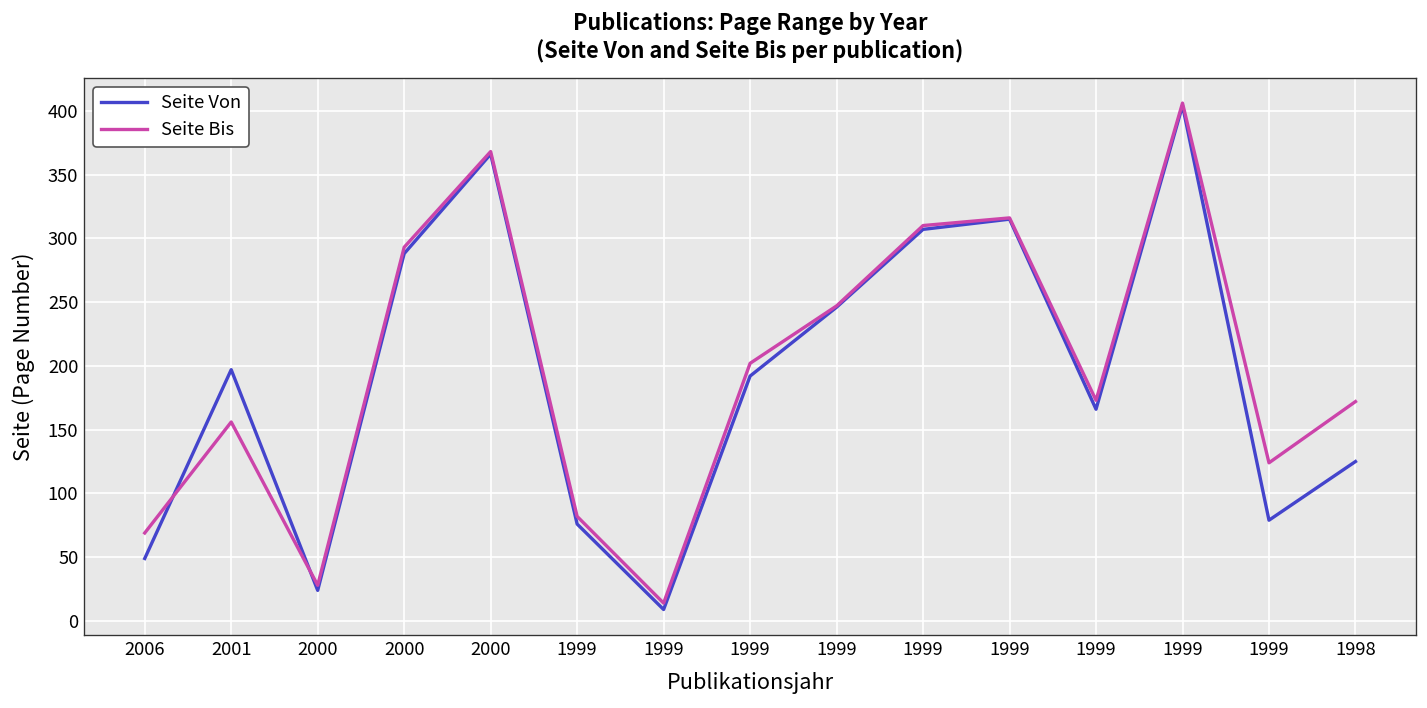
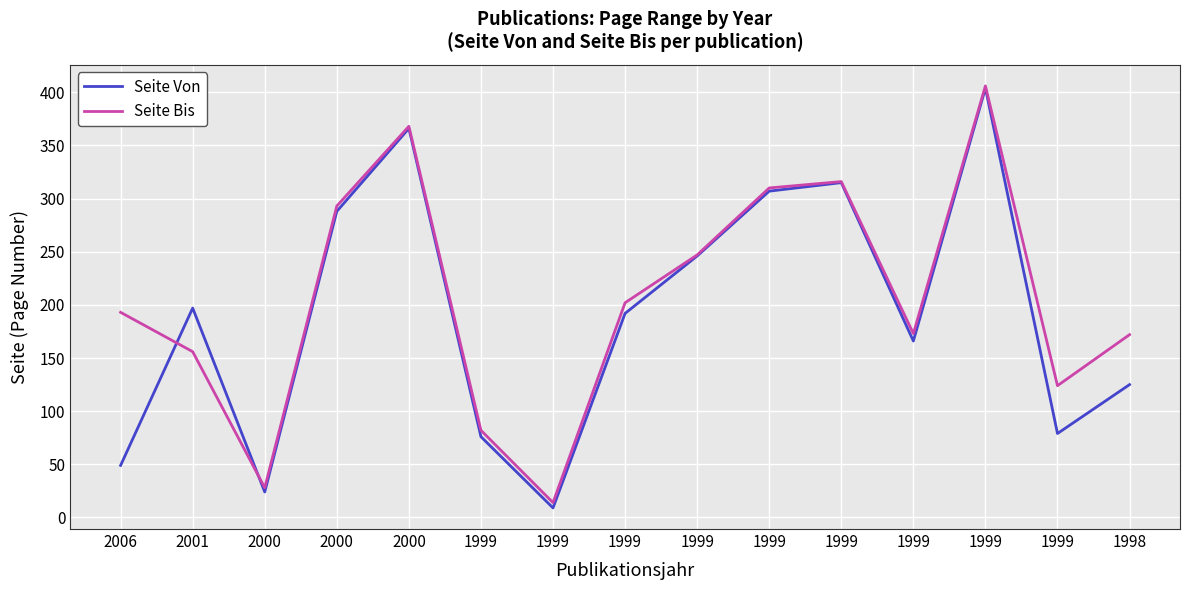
  {
    "Seite Von": {
      "2006": 49,
      "2001": 197,
      "1998": 125
    },
    "Seite Bis": {
-     "2006": 69,
+     "2006": 193,
      "2001": 156,
      "1998": 172
    }
  }
